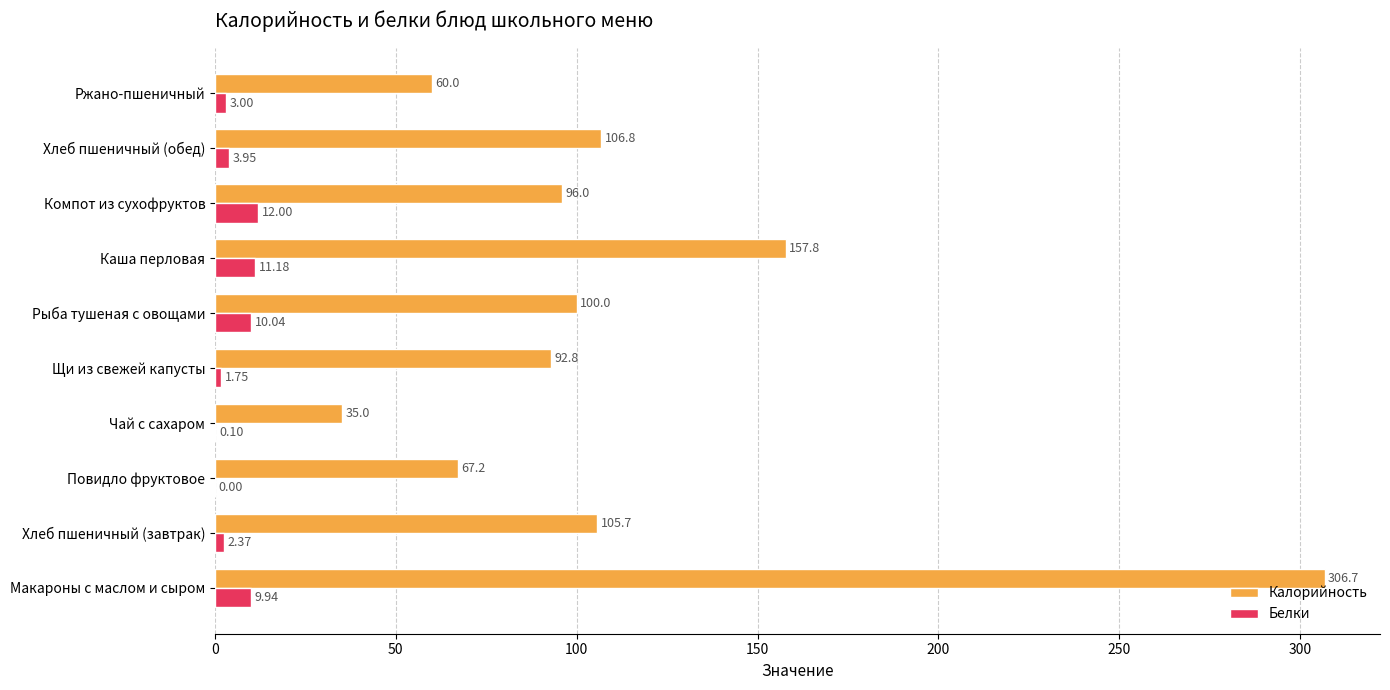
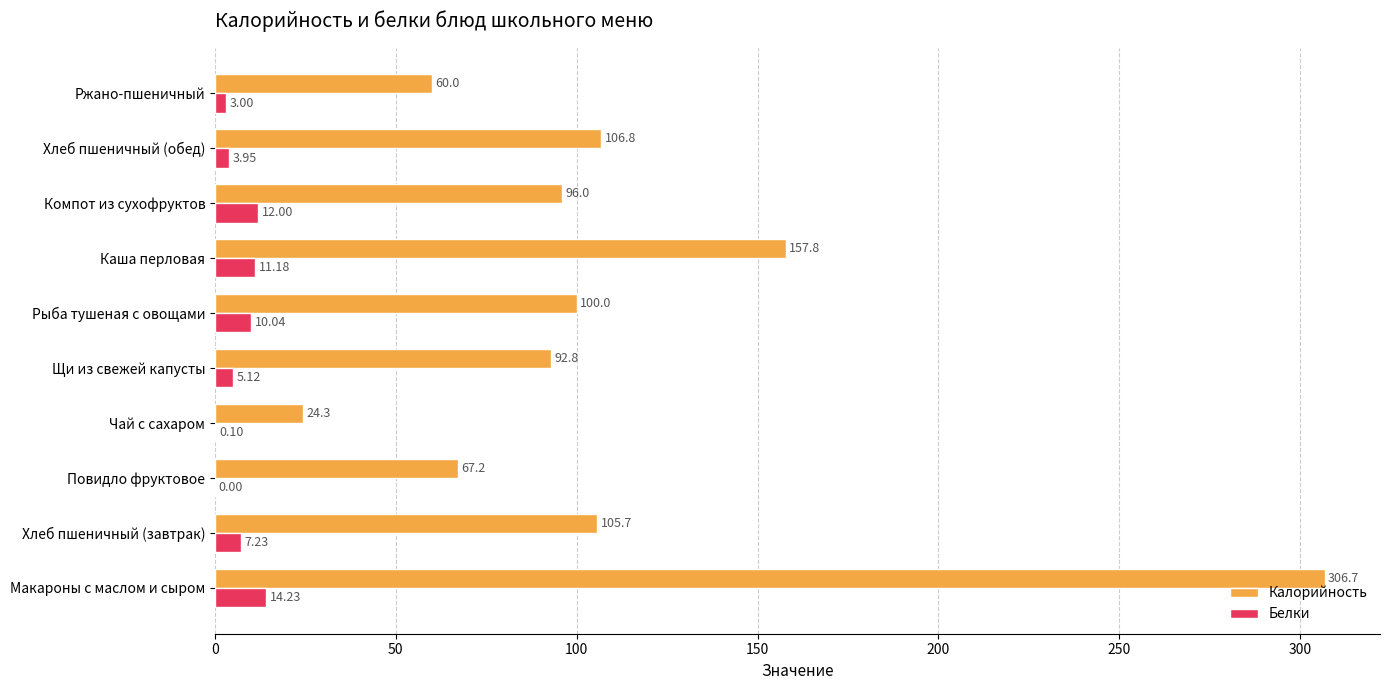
  {
    "Калорийность": {
      "Ржано-пшеничный": 60.0,
      "Хлеб пшеничный (обед)": 106.8,
      "Компот из сухофруктов": 96.0,
      "Каша перловая": 157.8,
      "Рыба тушеная с овощами": 100.0,
      "Щи из свежей капусты": 92.8,
-     "Чай с сахаром": 35.0,
+     "Чай с сахаром": 24.3,
      "Повидло фруктовое": 67.2,
      "Хлеб пшеничный (завтрак)": 105.7,
      "Макароны с маслом и сыром": 306.7
    },
    "Белки": {
      "Ржано-пшеничный": 3.00,
      "Хлеб пшеничный (обед)": 3.95,
      "Компот из сухофруктов": 12.00,
      "Каша перловая": 11.18,
      "Рыба тушеная с овощами": 10.04,
-     "Щи из свежей капусты": 1.75,
+     "Щи из свежей капусты": 5.12,
      "Чай с сахаром": 0.10,
      "Повидло фруктовое": 0.00,
-     "Хлеб пшеничный (завтрак)": 2.37,
-     "Макароны с маслом и сыром": 9.94
+     "Хлеб пшеничный (завтрак)": 7.23,
+     "Макароны с маслом и сыром": 14.23
    }
  }
